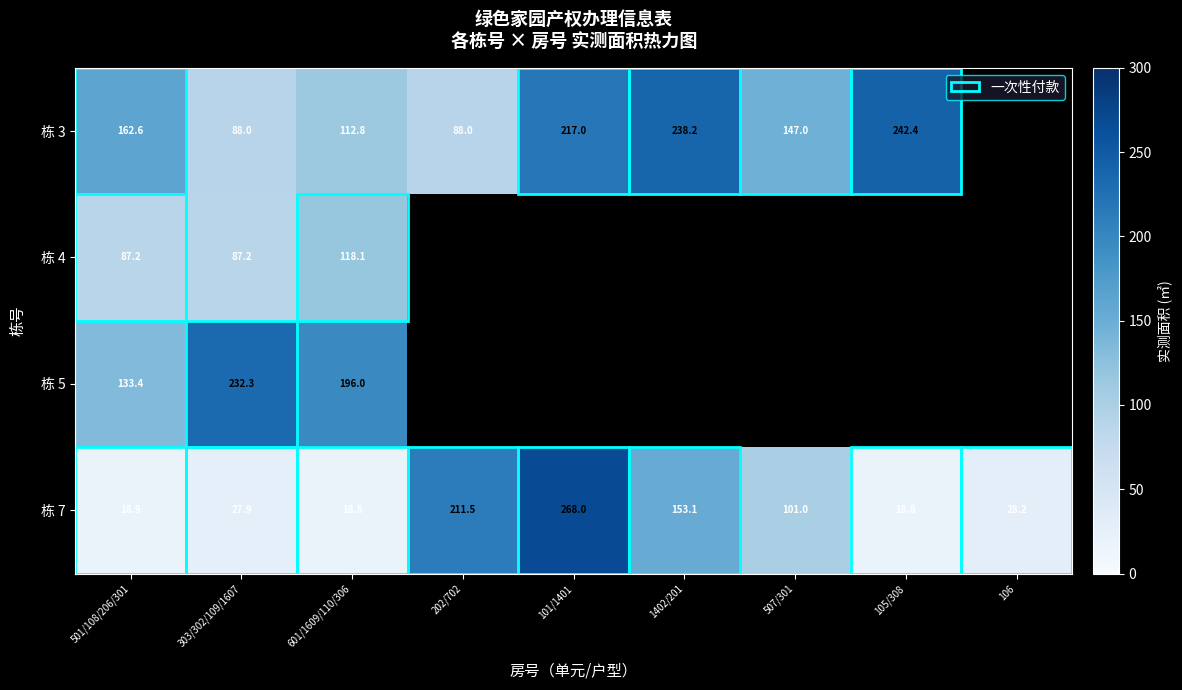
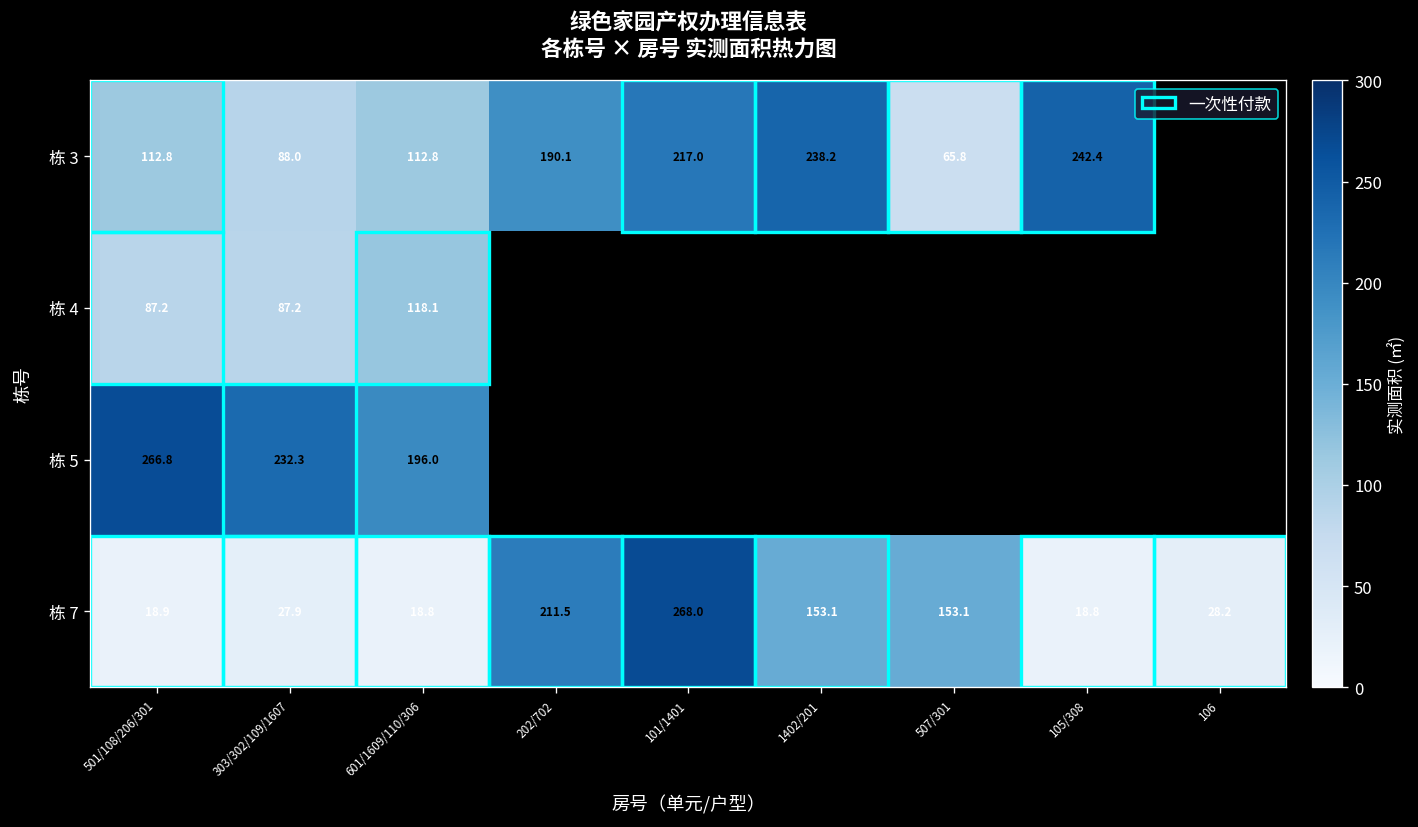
  {
    "栋 3": {
-     "501/108/206/301": 162.6,
+     "501/108/206/301": 112.8,
      "303/302/109/1607": 88.0,
      "601/1609/110/306": 112.8,
-     "202/702": 88.0,
+     "202/702": 190.1,
      "101/1401": 217.0,
      "1402/201": 238.2,
-     "507/301": 147.0,
+     "507/301": 65.8,
      "105/308": 242.4
    },
    "栋 4": {
      "501/108/206/301": 87.2,
      "303/302/109/1607": 87.2,
      "601/1609/110/306": 118.1
    },
    "栋 5": {
-     "501/108/206/301": 133.4,
+     "501/108/206/301": 266.8,
      "303/302/109/1607": 232.3,
      "601/1609/110/306": 196.0
    },
    "栋 7": {
      "202/702": 211.5,
      "101/1401": 268.0,
      "1402/201": 153.1,
-     "507/301": 101.0
+     "507/301": 153.1
    }
  }
